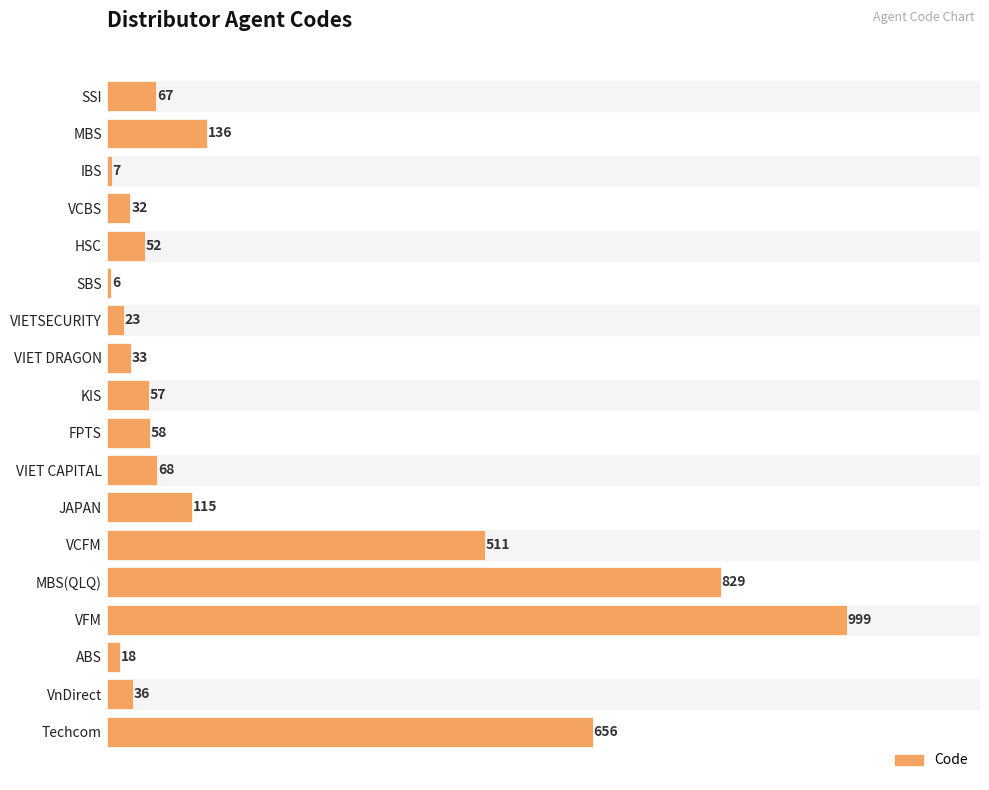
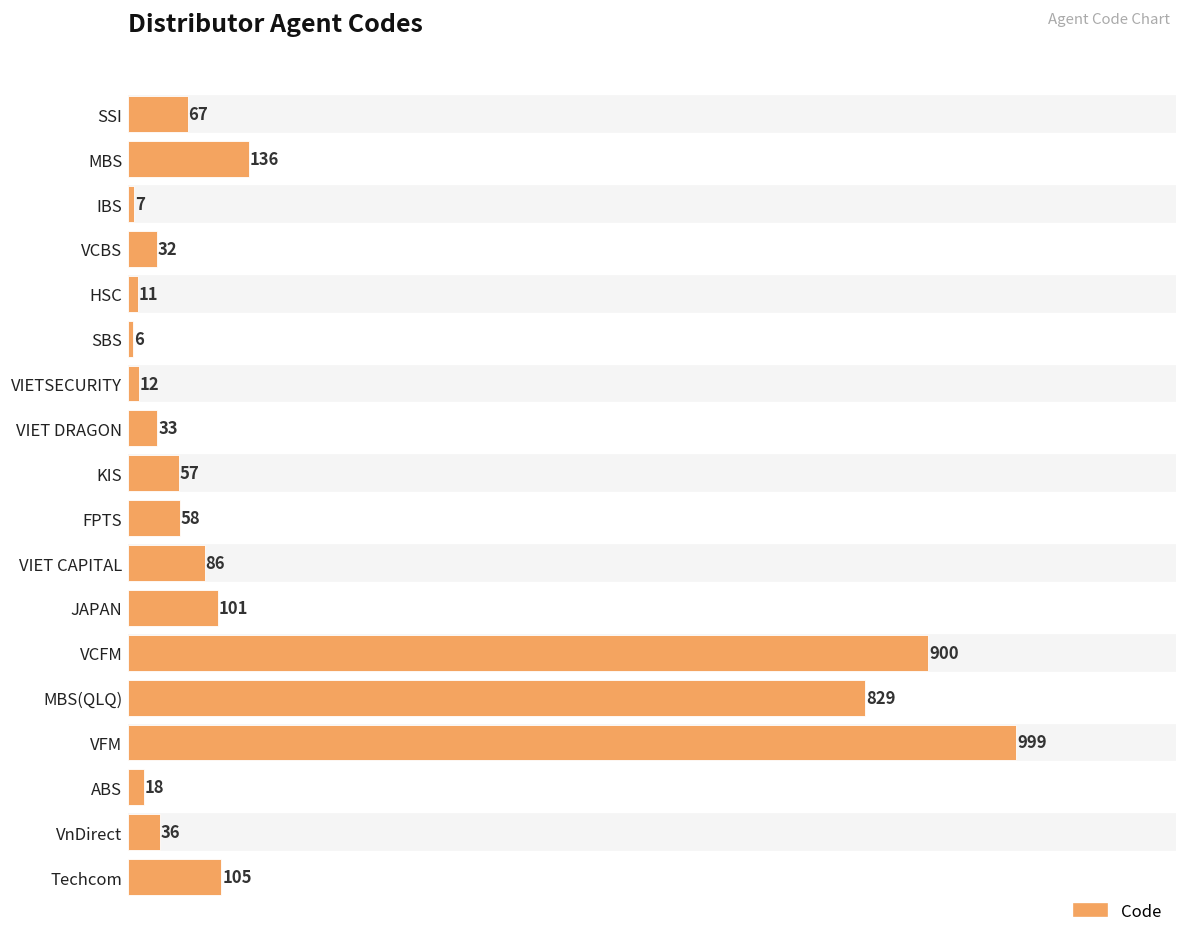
  {
    "SSI": 67,
    "MBS": 136,
    "IBS": 7,
    "VCBS": 32,
-   "HSC": 52,
+   "HSC": 11,
    "SBS": 6,
-   "VIETSECURITY": 23,
+   "VIETSECURITY": 12,
    "VIET DRAGON": 33,
    "KIS": 57,
    "FPTS": 58,
-   "VIET CAPITAL": 68,
-   "JAPAN": 115,
-   "VCFM": 511,
+   "VIET CAPITAL": 86,
+   "JAPAN": 101,
+   "VCFM": 900,
    "MBS(QLQ)": 829,
    "VFM": 999,
    "ABS": 18,
    "VnDirect": 36,
-   "Techcom": 656
+   "Techcom": 105
  }
